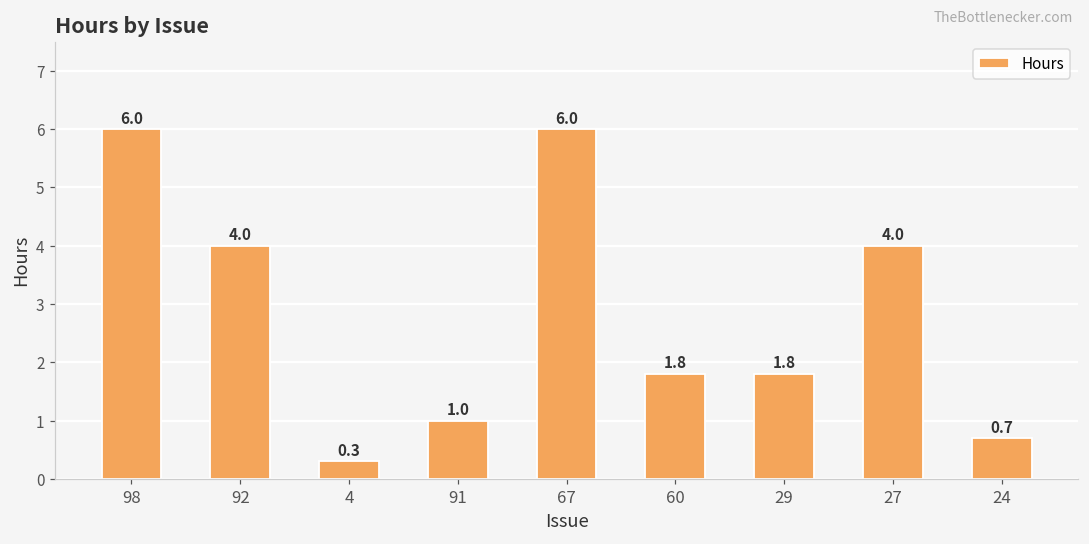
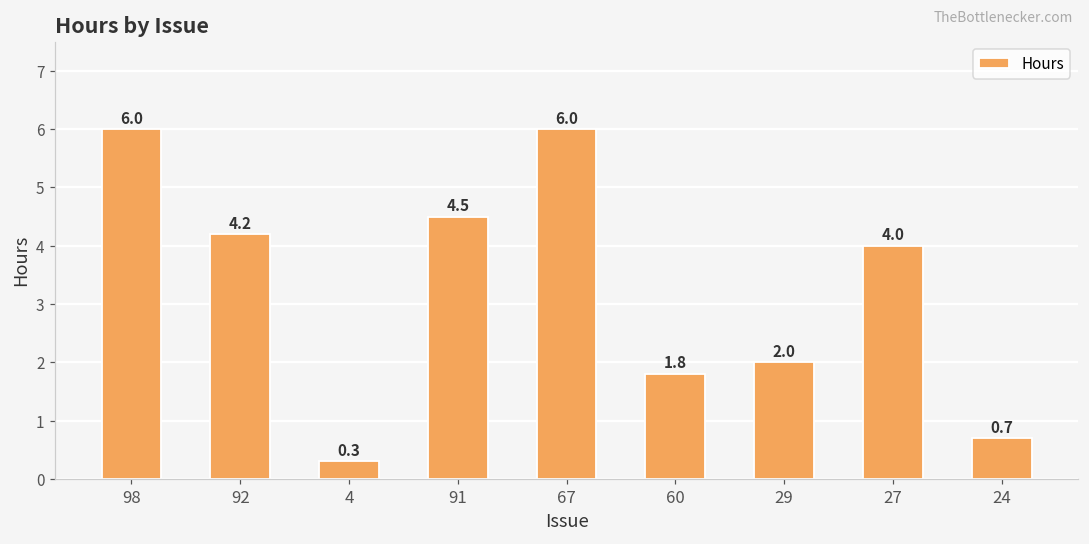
  {
    "98": 6.0,
-   "92": 4.0,
+   "92": 4.2,
    "4": 0.3,
-   "91": 1.0,
+   "91": 4.5,
    "67": 6.0,
    "60": 1.8,
-   "29": 1.8,
+   "29": 2.0,
    "27": 4.0,
    "24": 0.7
  }
